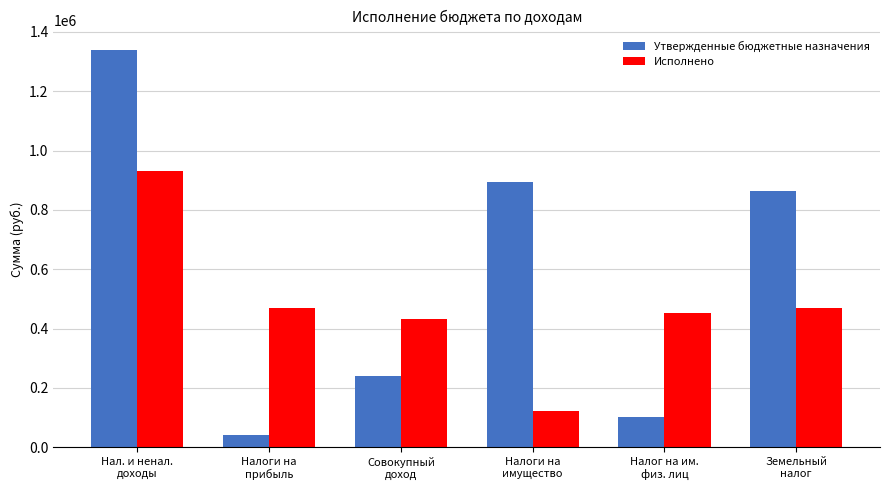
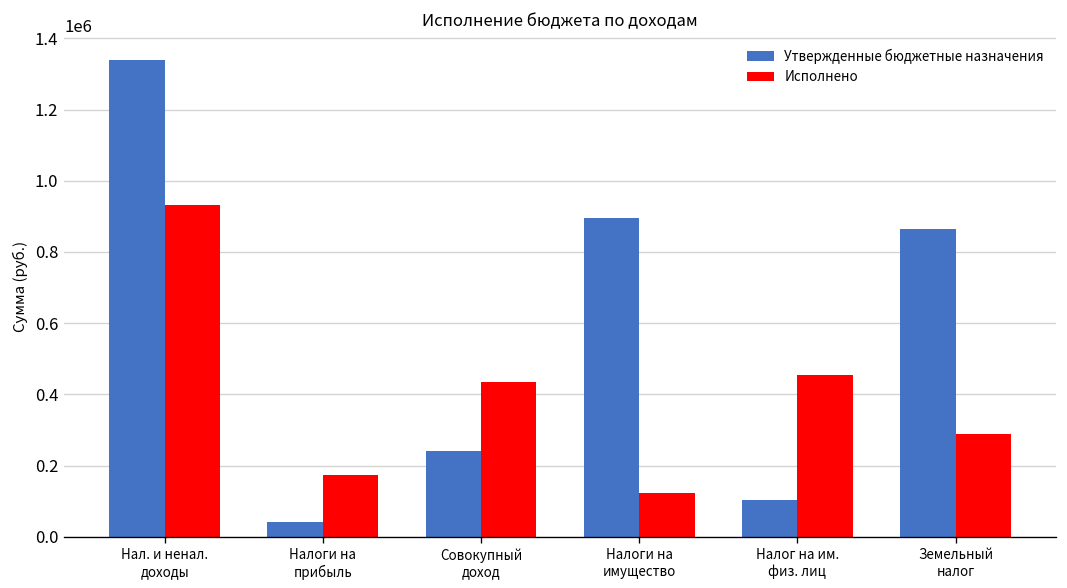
  {
    "Утвержденные бюджетные назначения": {
      "Нал. и ненал. доходы": 1340000,
      "Налоги на прибыль": 40000,
      "Совокупный доход": 240000,
      "Налоги на имущество": 900000,
      "Налог на им. физ. лиц": 100000,
      "Земельный налог": 870000
    },
    "Исполнено": {
      "Нал. и ненал. доходы": 930000,
-     "Налоги на прибыль": 470000,
+     "Налоги на прибыль": 170000,
      "Совокупный доход": 430000,
      "Налоги на имущество": 120000,
      "Налог на им. физ. лиц": 450000,
-     "Земельный налог": 470000
+     "Земельный налог": 290000
    }
  }
